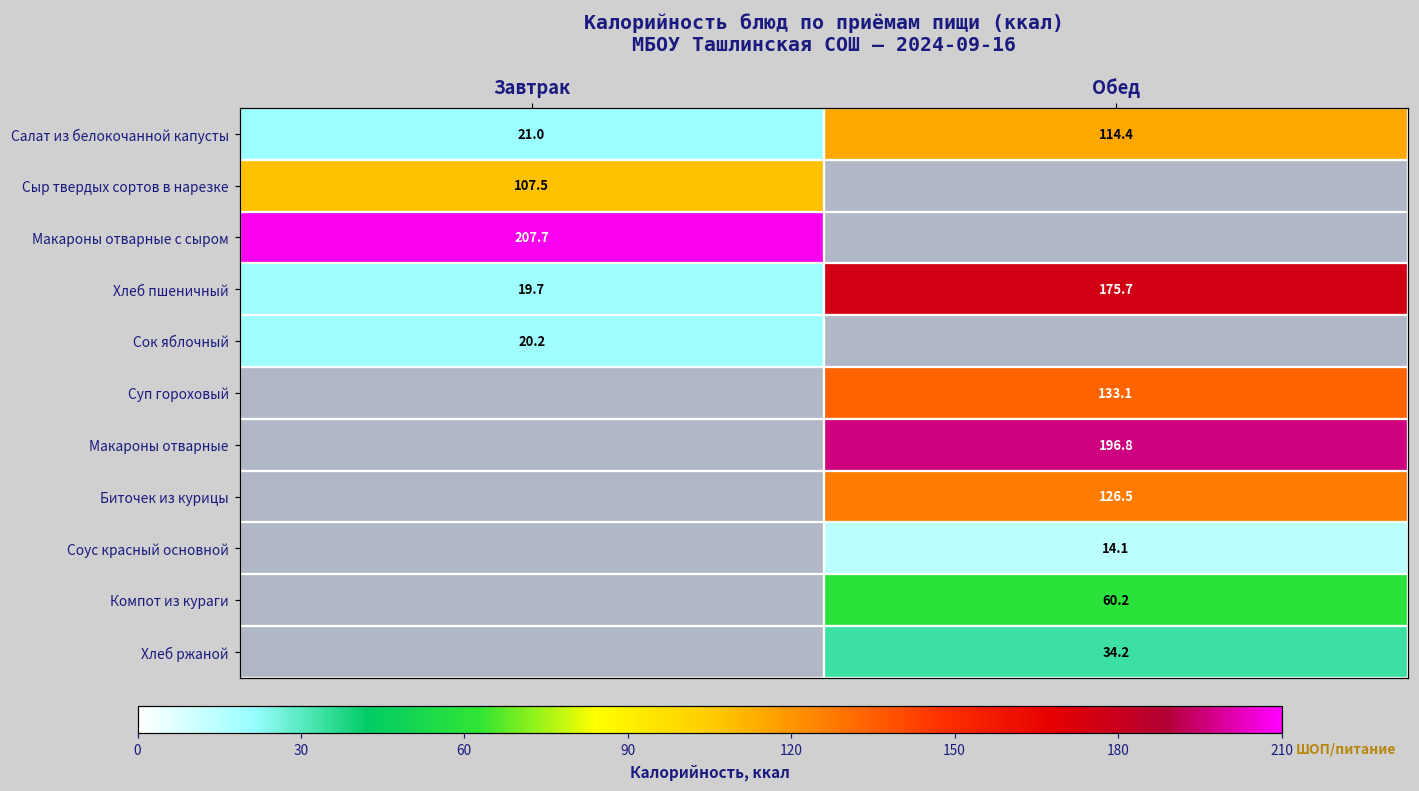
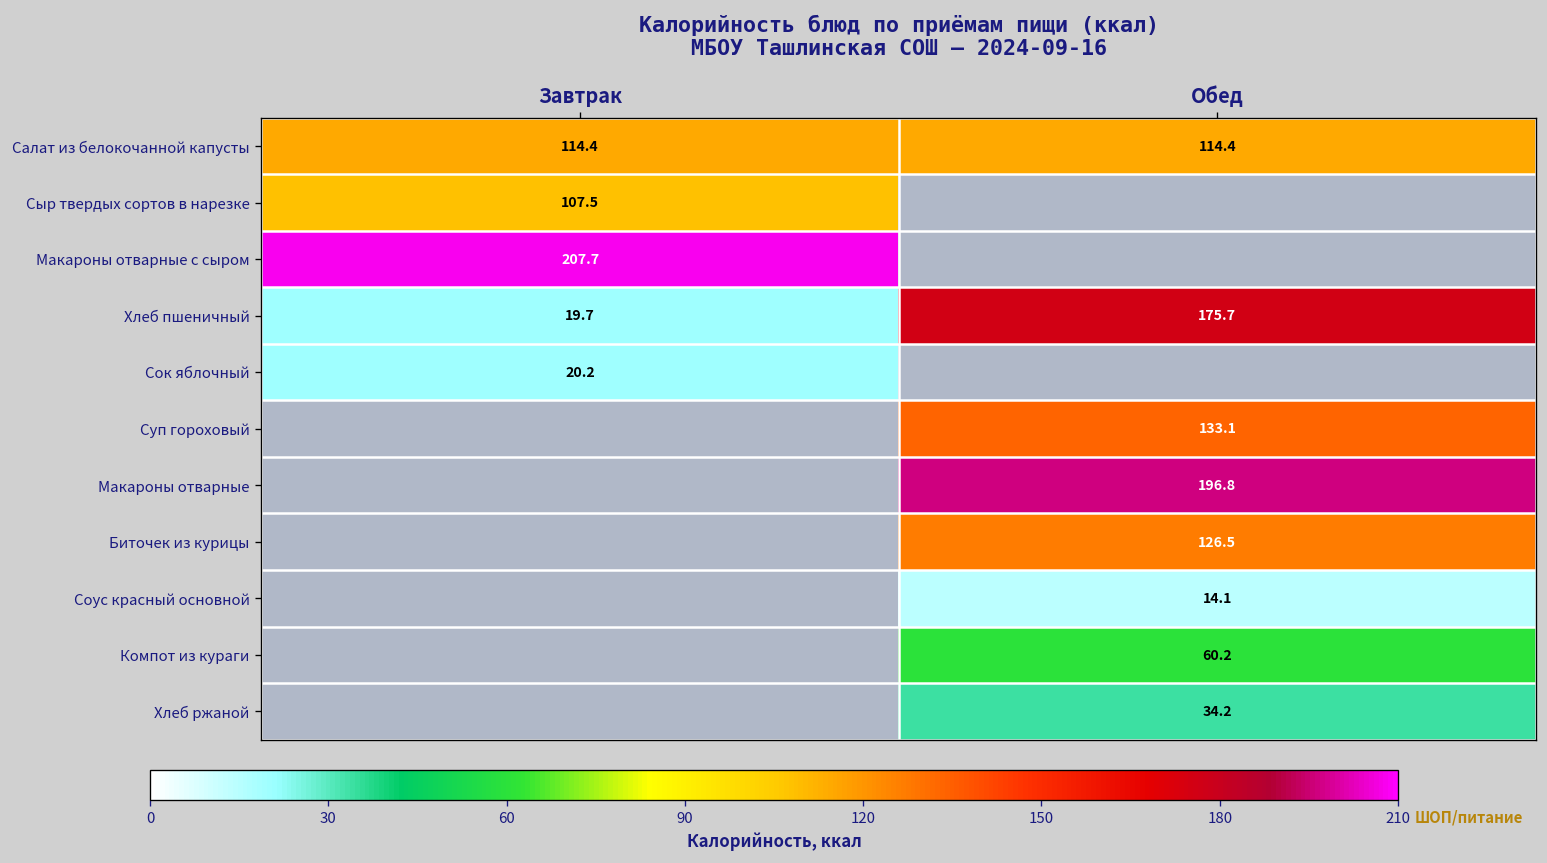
  {
    "Салат из белокочанной капусты": {
-     "Завтрак": 21.0,
+     "Завтрак": 114.4,
      "Обед": 114.4
    },
    "Сыр твердых сортов в нарезке": {
      "Завтрак": 107.5
    },
    "Макароны отварные с сыром": {
      "Завтрак": 207.7
    },
    "Хлеб пшеничный": {
      "Завтрак": 19.7,
      "Обед": 175.7
    },
    "Сок яблочный": {
      "Завтрак": 20.2
    },
    "Суп гороховый": {
      "Обед": 133.1
    },
    "Макароны отварные": {
      "Обед": 196.8
    },
    "Биточек из курицы": {
      "Обед": 126.5
    },
    "Соус красный основной": {
      "Обед": 14.1
    },
    "Компот из кураги": {
      "Обед": 60.2
    },
    "Хлеб ржаной": {
      "Обед": 34.2
    }
  }
